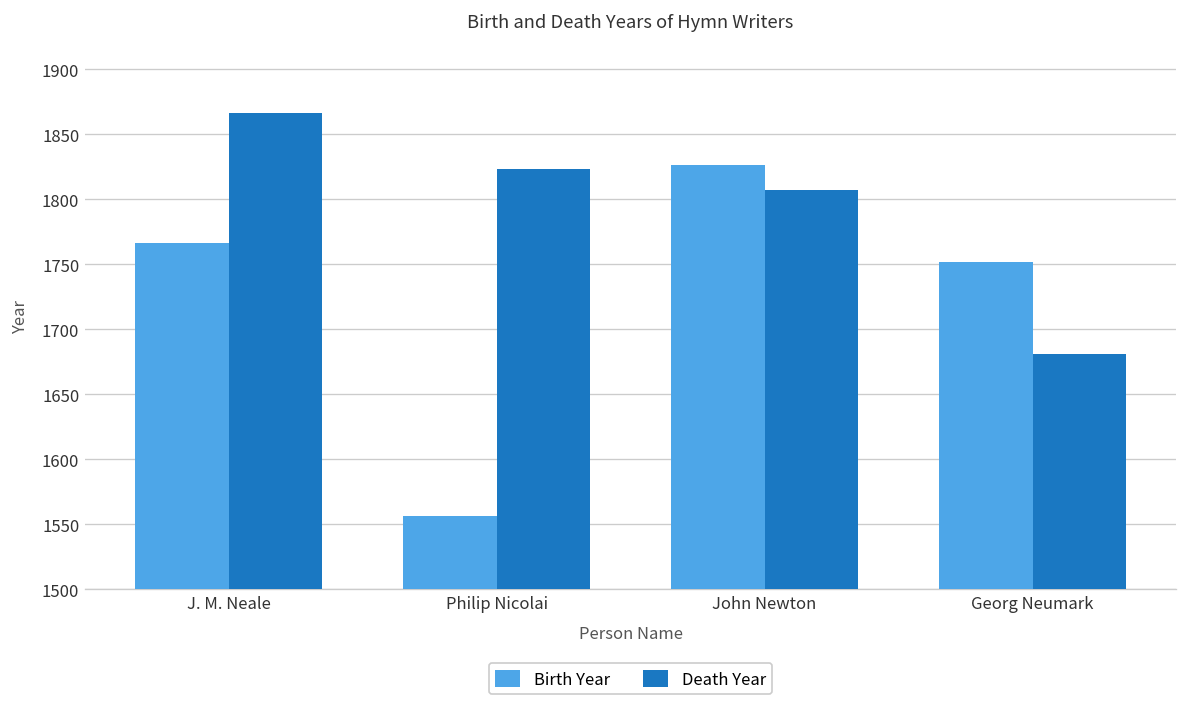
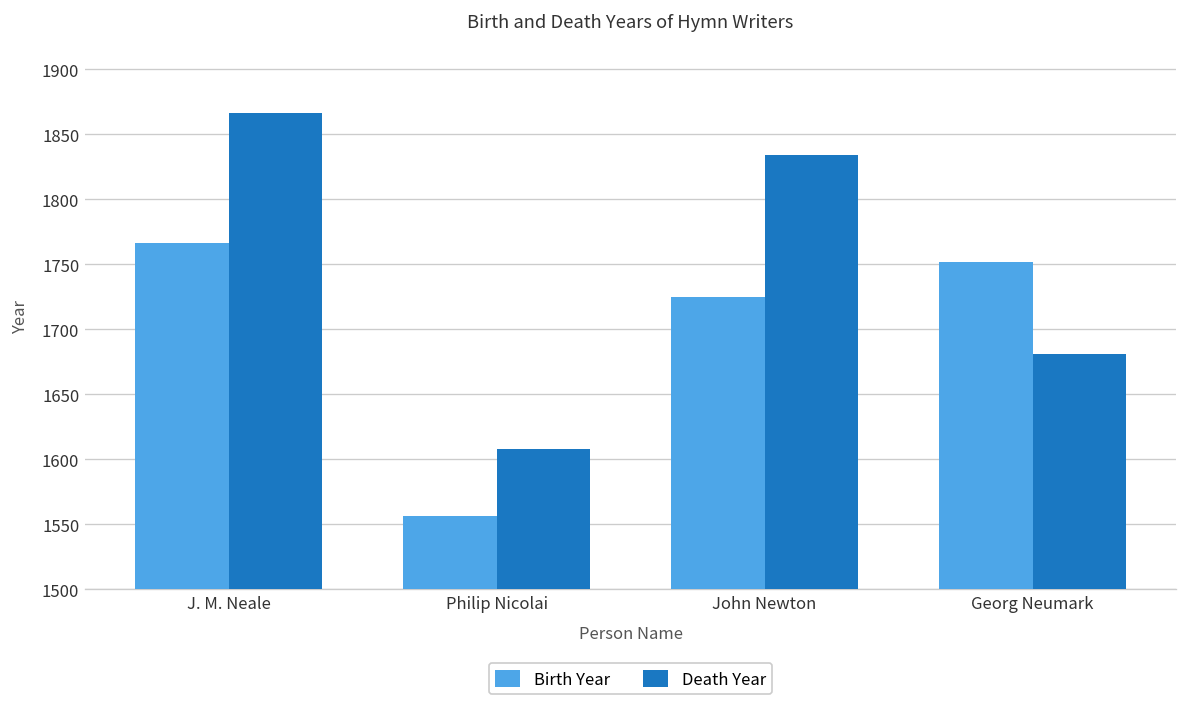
  {
    "Birth Year": {
      "J. M. Neale": 1766,
      "Philip Nicolai": 1556,
-     "John Newton": 1826,
+     "John Newton": 1725,
      "Georg Neumark": 1752
    },
    "Death Year": {
      "J. M. Neale": 1866,
-     "Philip Nicolai": 1823,
-     "John Newton": 1807,
+     "Philip Nicolai": 1608,
+     "John Newton": 1834,
      "Georg Neumark": 1681
    }
  }
